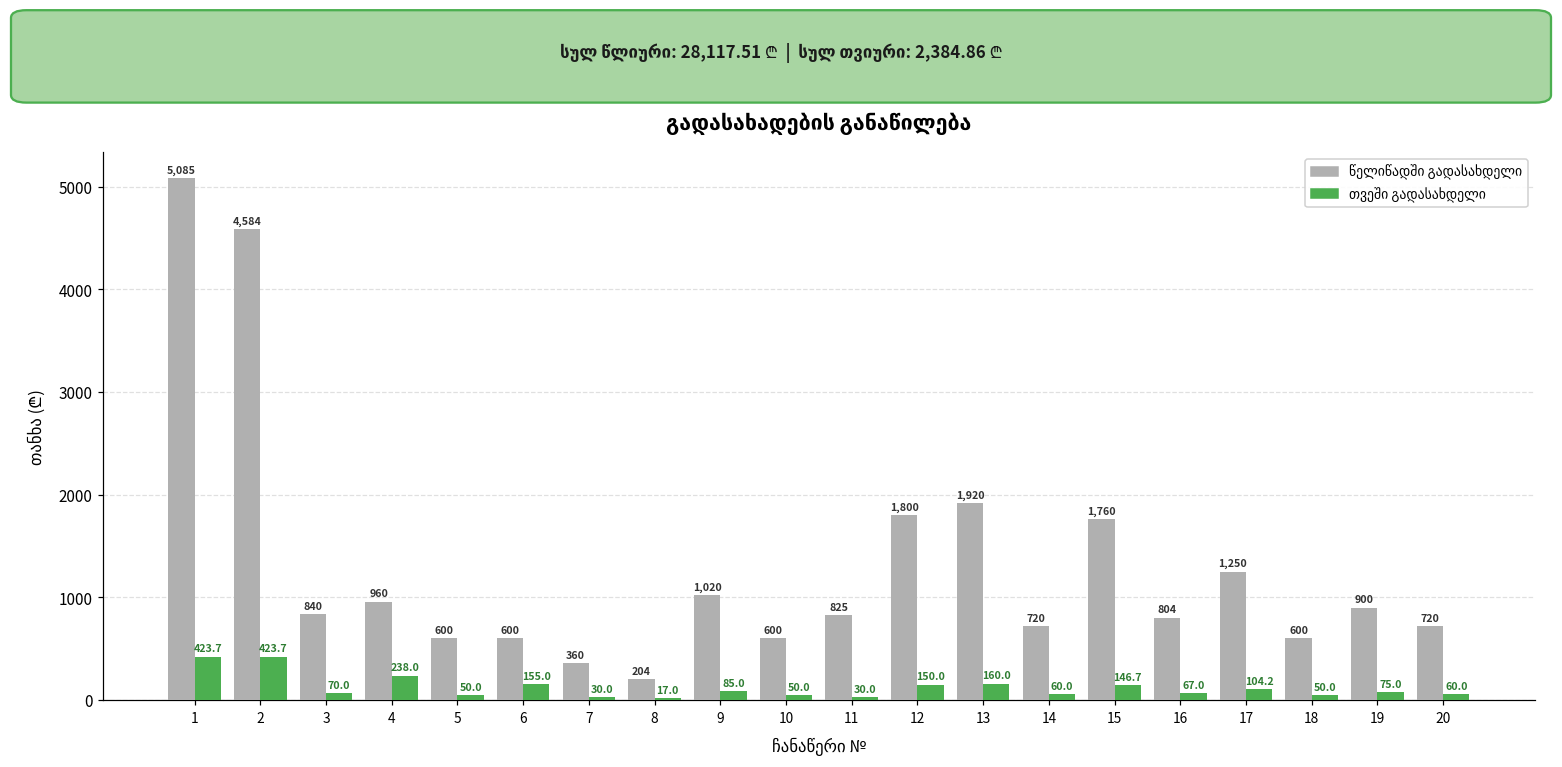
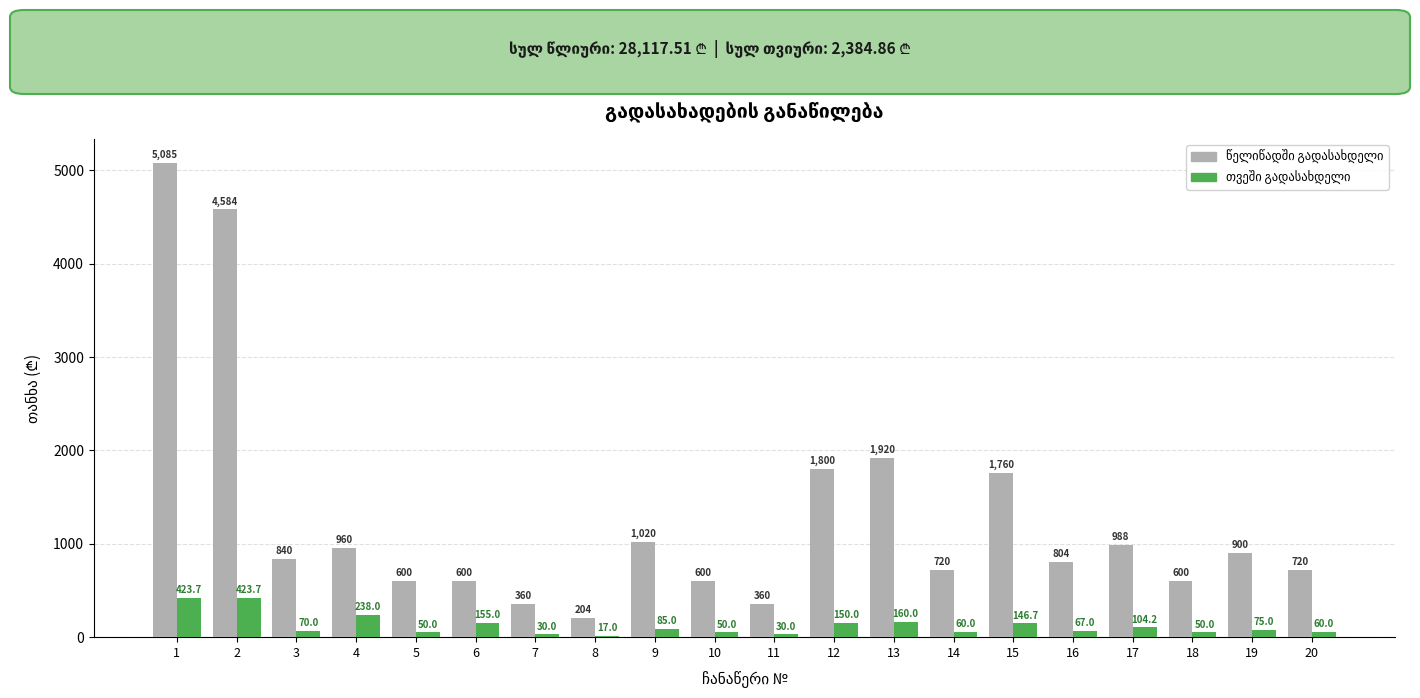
  {
    "წელიწადში გადასახდელი": {
      "1": "5,085",
      "2": "4,584",
      "3": "840",
      "4": "960",
      "5": "600",
      "6": "600",
      "7": "360",
      "8": "204",
      "9": "1,020",
      "10": "600",
-     "11": "825",
+     "11": "360",
      "12": "1,800",
      "13": "1,920",
      "14": "720",
      "15": "1,760",
      "16": "804",
-     "17": "1,250",
+     "17": "988",
      "18": "600",
      "19": "900",
      "20": "720"
    },
    "თვეში გადასახდელი": {
      "1": "423.7",
      "2": "423.7",
      "3": "70.0",
      "4": "238.0",
      "5": "50.0",
      "6": "155.0",
      "7": "30.0",
      "8": "17.0",
      "9": "85.0",
      "10": "50.0",
      "11": "30.0",
      "12": "150.0",
      "13": "160.0",
      "14": "60.0",
      "15": "146.7",
      "16": "67.0",
      "17": "104.2",
      "18": "50.0",
      "19": "75.0",
      "20": "60.0"
    }
  }
